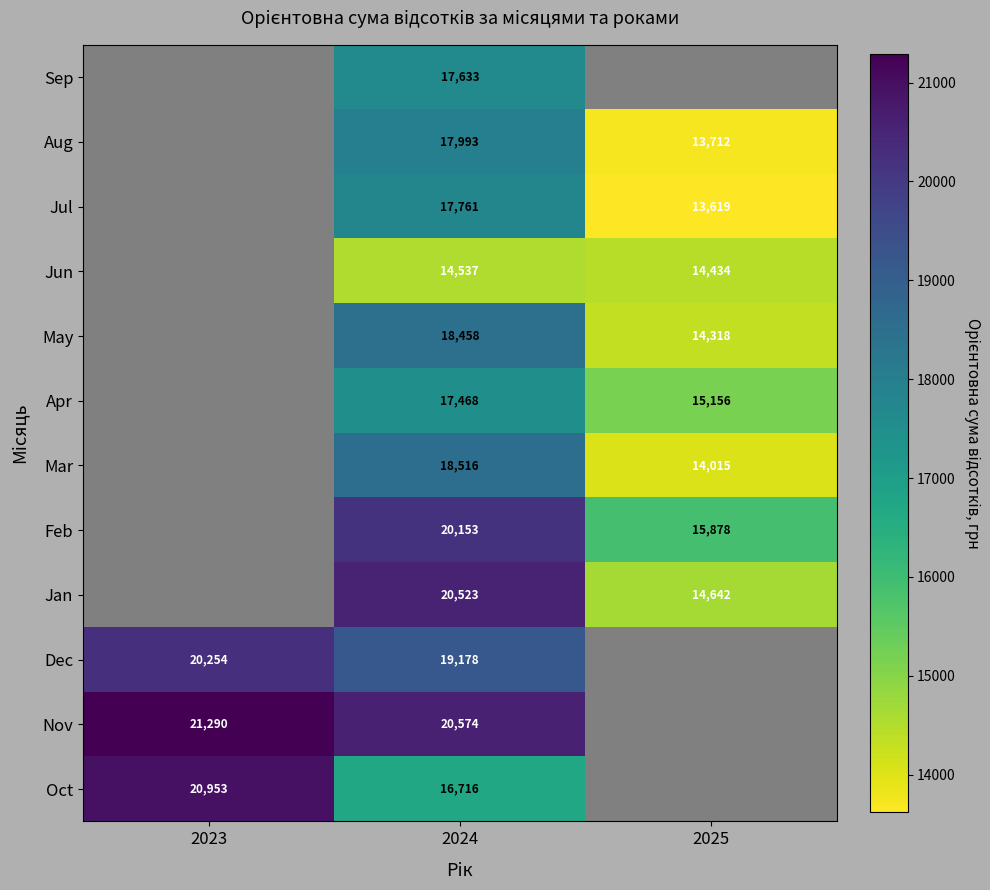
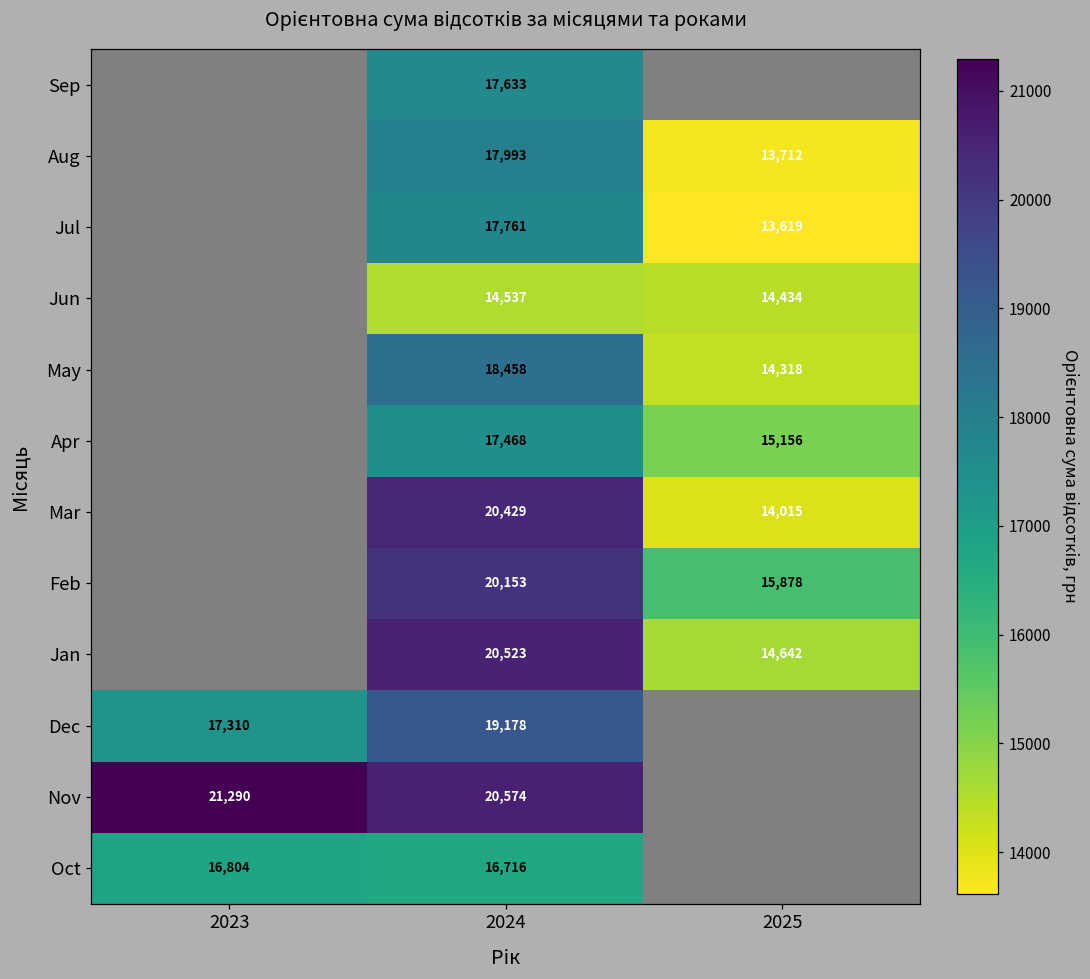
  {
    "Sep": {
      "2024": "17,633"
    },
    "Aug": {
      "2024": "17,993",
      "2025": "13,712"
    },
    "Jul": {
      "2024": "17,761",
      "2025": "13,619"
    },
    "Jun": {
      "2024": "14,537",
      "2025": "14,434"
    },
    "May": {
      "2024": "18,458",
      "2025": "14,318"
    },
    "Apr": {
      "2024": "17,468",
      "2025": "15,156"
    },
    "Mar": {
-     "2024": "18,516",
+     "2024": "20,429",
      "2025": "14,015"
    },
    "Feb": {
      "2024": "20,153",
      "2025": "15,878"
    },
    "Jan": {
      "2024": "20,523",
      "2025": "14,642"
    },
    "Dec": {
-     "2023": "20,254",
+     "2023": "17,310",
      "2024": "19,178"
    },
    "Nov": {
      "2023": "21,290",
      "2024": "20,574"
    },
    "Oct": {
-     "2023": "20,953",
+     "2023": "16,804",
      "2024": "16,716"
    }
  }
